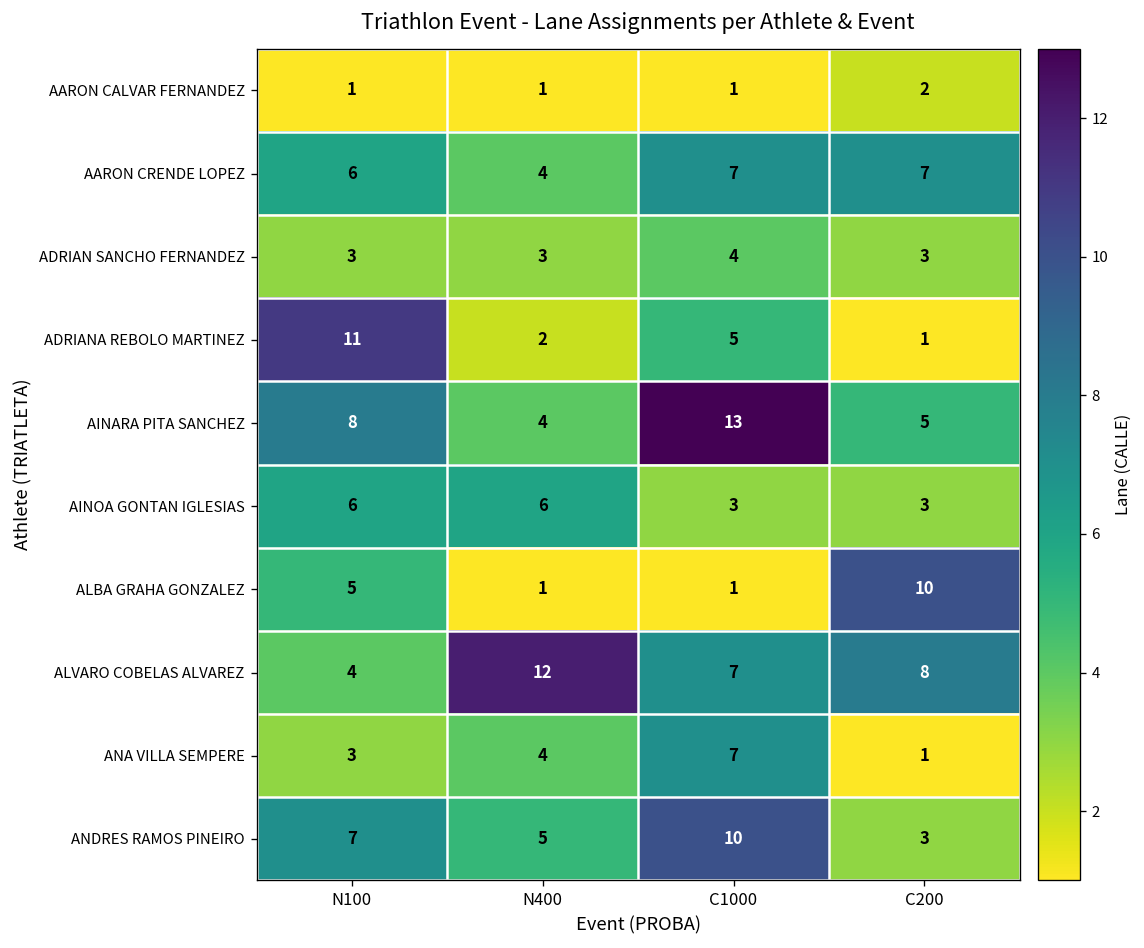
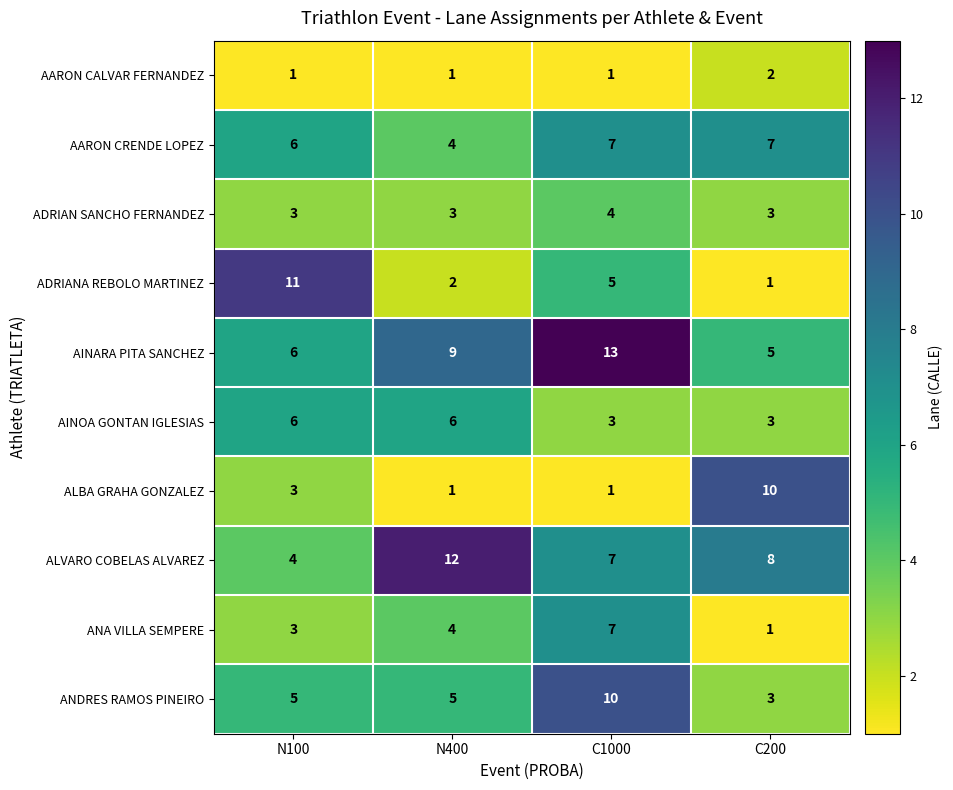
  {
    "AARON CALVAR FERNANDEZ": {
      "N100": 1,
      "N400": 1,
      "C1000": 1,
      "C200": 2
    },
    "AARON CRENDE LOPEZ": {
      "N100": 6,
      "N400": 4,
      "C1000": 7,
      "C200": 7
    },
    "ADRIAN SANCHO FERNANDEZ": {
      "N100": 3,
      "N400": 3,
      "C1000": 4,
      "C200": 3
    },
    "ADRIANA REBOLO MARTINEZ": {
      "N100": 11,
      "N400": 2,
      "C1000": 5,
      "C200": 1
    },
    "AINARA PITA SANCHEZ": {
-     "N100": 8,
-     "N400": 4,
+     "N100": 6,
+     "N400": 9,
      "C1000": 13,
      "C200": 5
    },
    "AINOA GONTAN IGLESIAS": {
      "N100": 6,
      "N400": 6,
      "C1000": 3,
      "C200": 3
    },
    "ALBA GRAHA GONZALEZ": {
-     "N100": 5,
+     "N100": 3,
      "N400": 1,
      "C1000": 1,
      "C200": 10
    },
    "ALVARO COBELAS ALVAREZ": {
      "N100": 4,
      "N400": 12,
      "C1000": 7,
      "C200": 8
    },
    "ANA VILLA SEMPERE": {
      "N100": 3,
      "N400": 4,
      "C1000": 7,
      "C200": 1
    },
    "ANDRES RAMOS PINEIRO": {
-     "N100": 7,
+     "N100": 5,
      "N400": 5,
      "C1000": 10,
      "C200": 3
    }
  }
